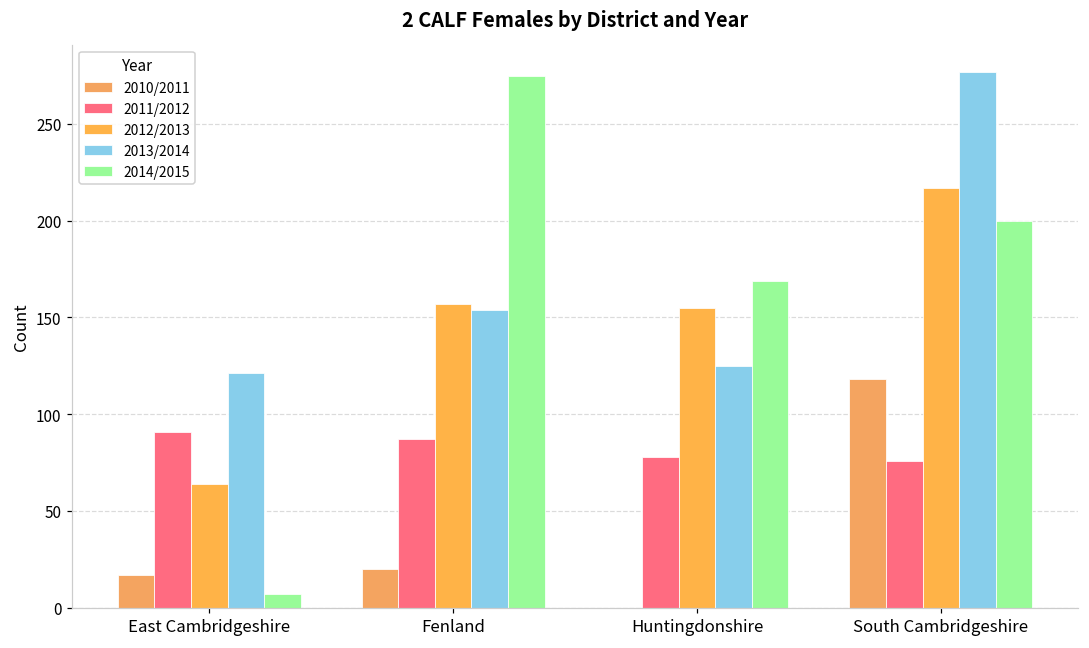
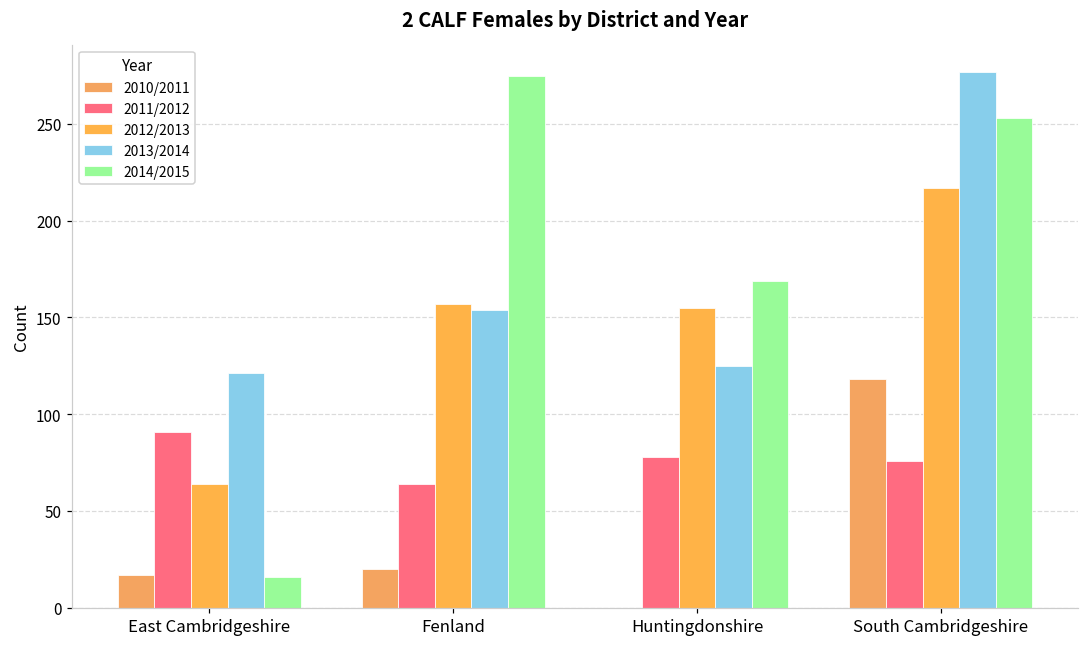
  {
    "2011/2012": {
      "East Cambridgeshire": 91,
-     "Fenland": 87,
+     "Fenland": 64,
      "Huntingdonshire": 78,
      "South Cambridgeshire": 76
    },
    "2013/2014": {
      "East Cambridgeshire": 121,
      "Fenland": 154,
      "Huntingdonshire": 125,
      "South Cambridgeshire": 277
    },
    "2014/2015": {
-     "East Cambridgeshire": 7,
+     "East Cambridgeshire": 16,
      "Fenland": 275,
      "Huntingdonshire": 169,
-     "South Cambridgeshire": 200
+     "South Cambridgeshire": 253
    }
  }
